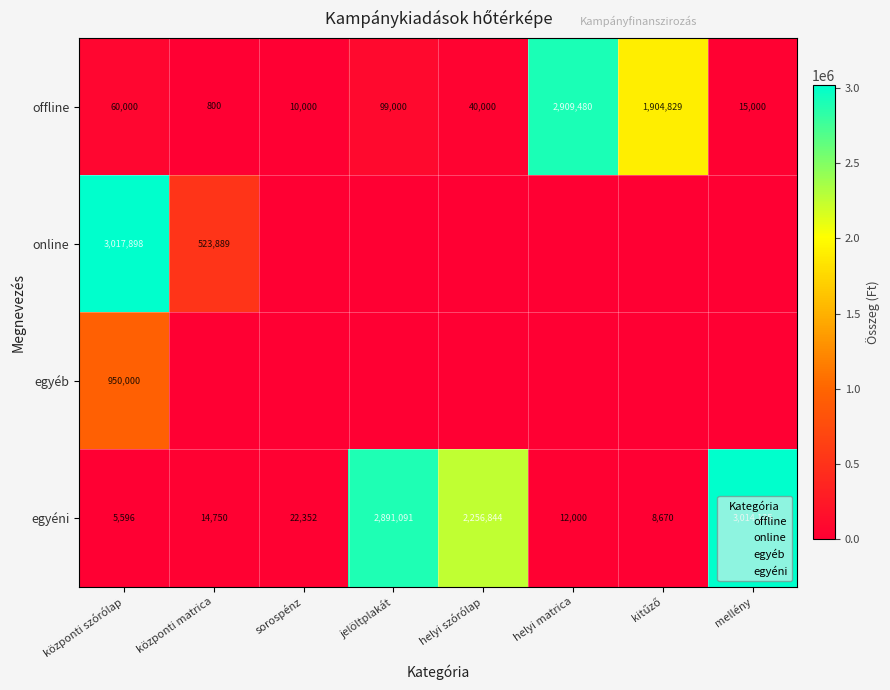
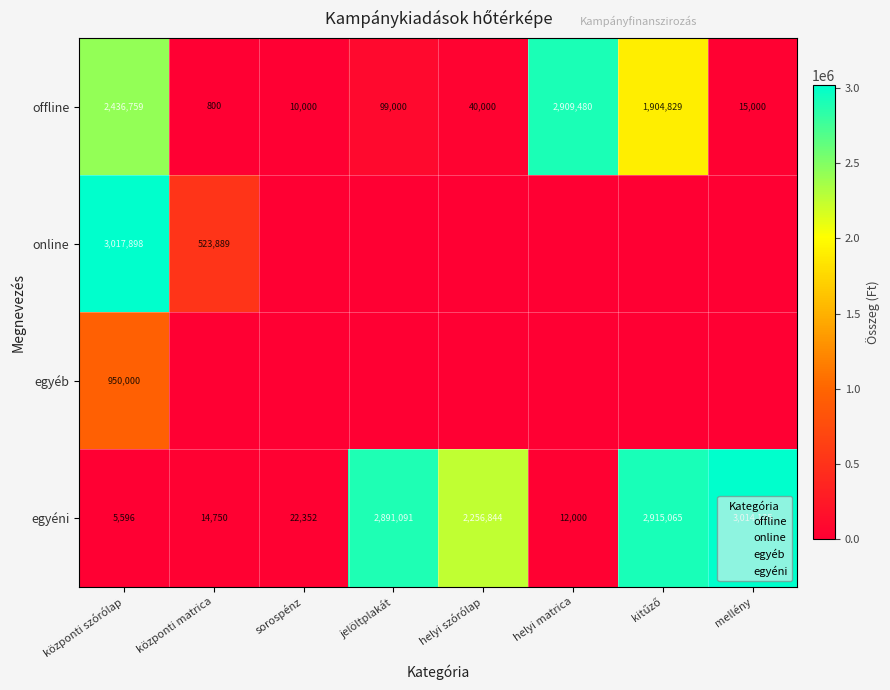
  {
    "offline": {
-     "központi szórólap": "60,000",
+     "központi szórólap": "2,436,759",
      "központi matrica": "800",
      "sorospénz": "10,000",
      "jelöltplakát": "99,000",
      "helyi szórólap": "40,000",
      "helyi matrica": "2,909,480",
      "kitűző": "1,904,829",
      "mellény": "15,000"
    },
    "online": {
      "központi szórólap": "3,017,898",
      "központi matrica": "523,889"
    },
    "egyéb": {
      "központi szórólap": "950,000"
    },
    "egyéni": {
      "központi szórólap": "5,596",
      "központi matrica": "14,750",
      "sorospénz": "22,352",
      "jelöltplakát": "2,891,091",
      "helyi szórólap": "2,256,844",
      "helyi matrica": "12,000",
-     "kitűző": "8,670"
+     "kitűző": "2,915,065"
    }
  }
